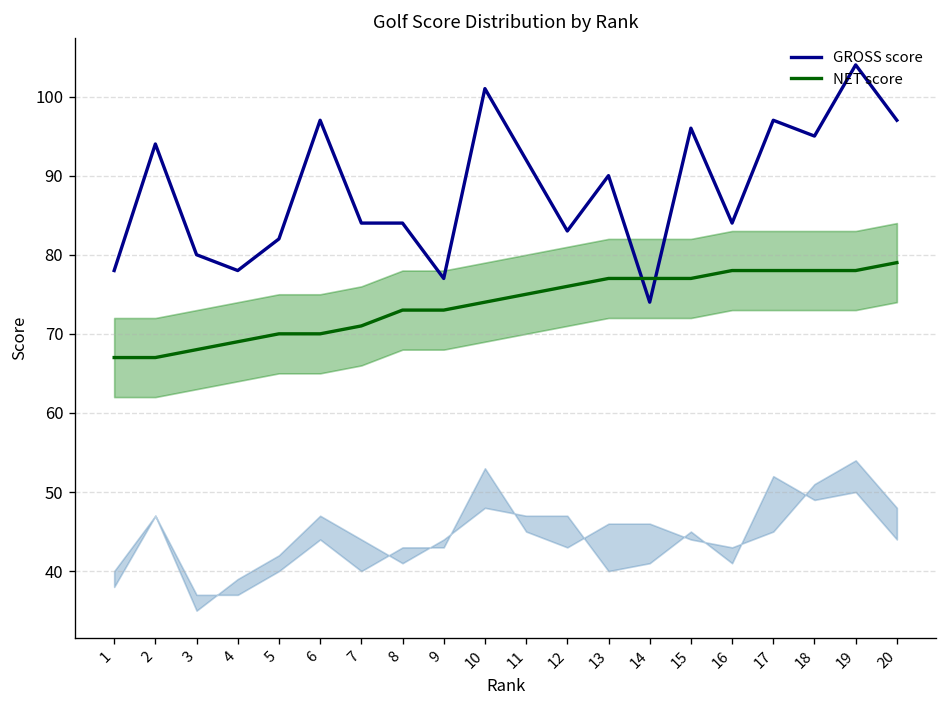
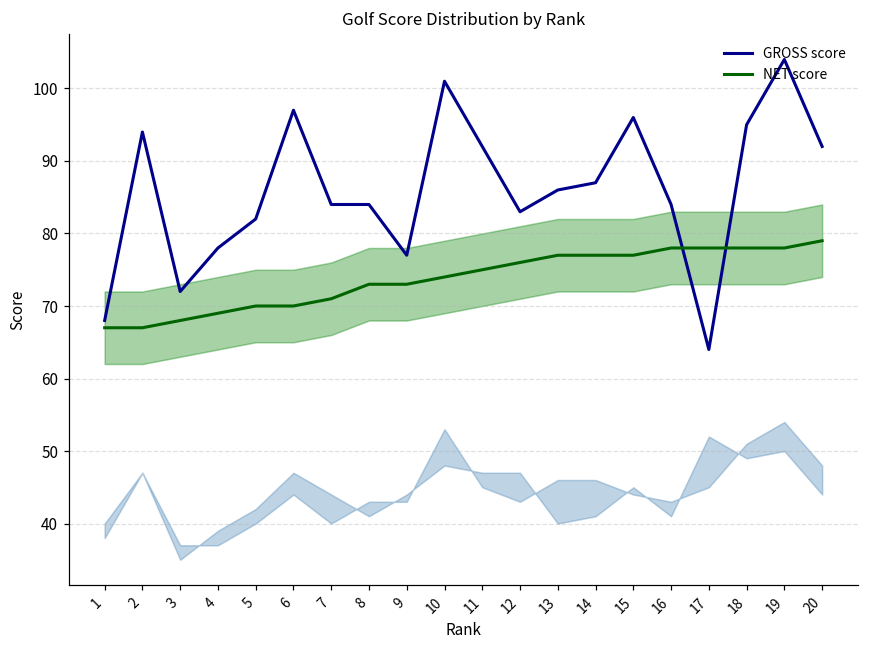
  {
    "GROSS score": {
-     "1": 78,
+     "1": 68,
      "2": 94,
-     "3": 80,
+     "3": 72,
      "4": 78,
      "5": 82,
      "6": 97,
      "7": 84,
      "8": 84,
      "9": 77,
      "10": 101,
      "11": 92,
      "12": 83,
-     "13": 90,
-     "14": 74,
+     "13": 86,
+     "14": 87,
      "15": 96,
      "16": 84,
-     "17": 97,
+     "17": 64,
      "18": 95,
      "19": 104,
-     "20": 97
+     "20": 92
    }
  }
